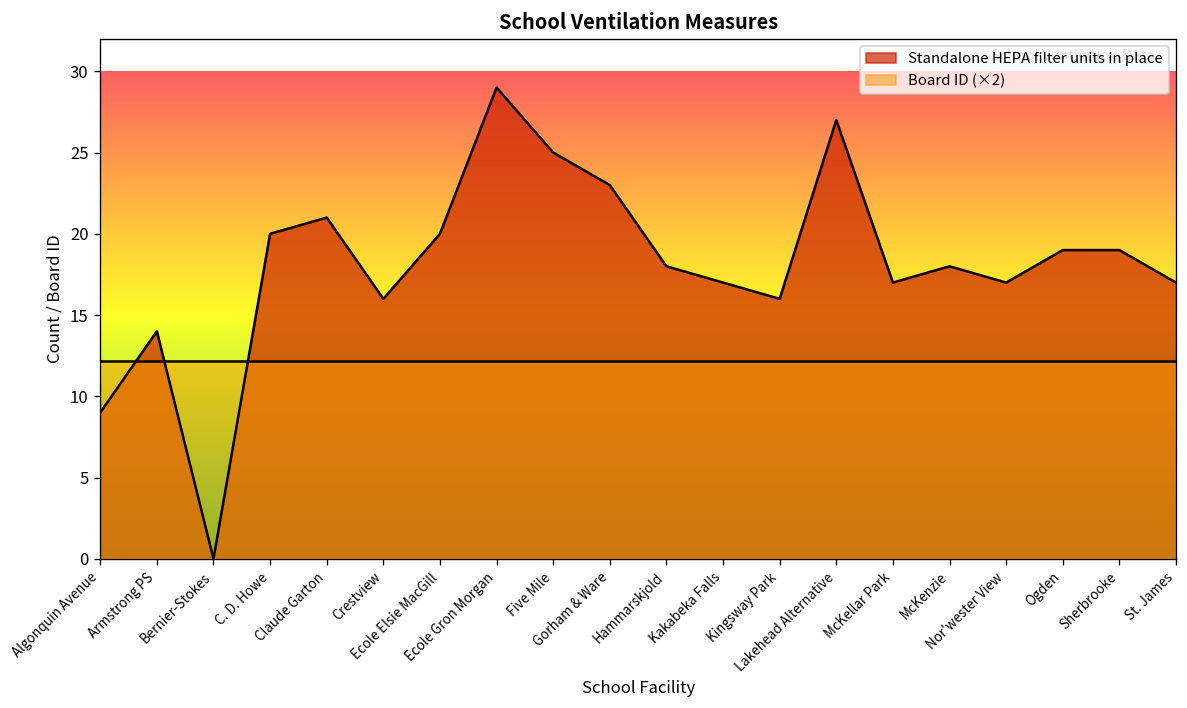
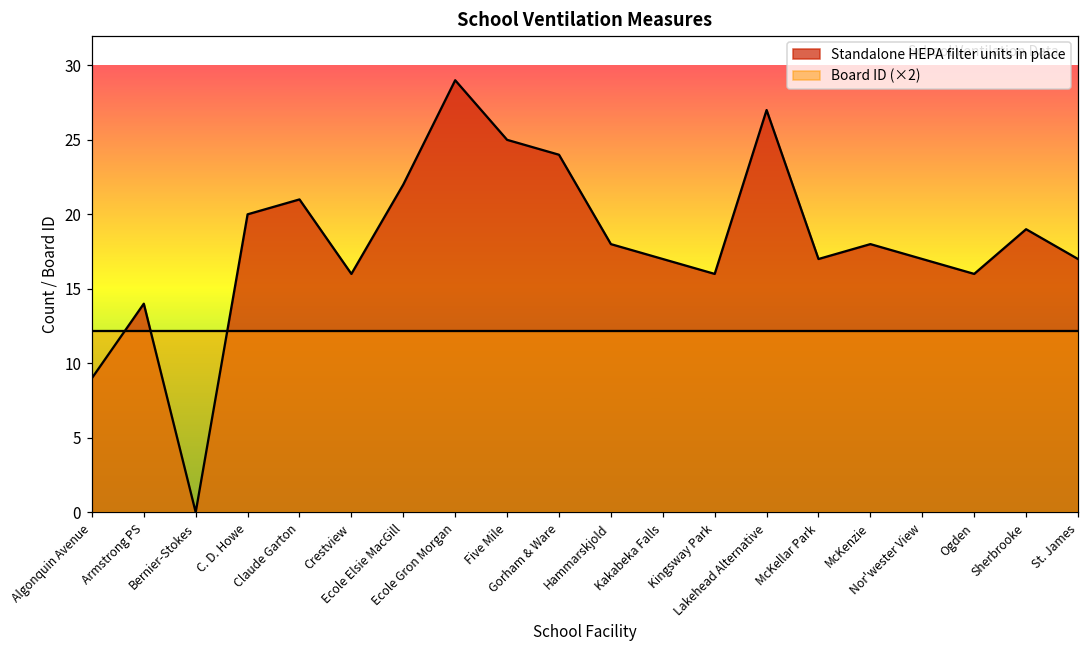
  {
    "Standalone HEPA filter units in place": {
      "Algonquin Avenue": 9,
      "Armstrong PS": 14,
      "Bernier-Stokes": 0,
      "C. D. Howe": 20,
      "Claude Garton": 21,
      "Crestview": 16,
-     "Ecole Elsie MacGill": 20,
+     "Ecole Elsie MacGill": 22,
      "Ecole Gron Morgan": 29,
      "Five Mile": 25,
-     "Gorham & Ware": 23,
+     "Gorham & Ware": 24,
      "Hammarskjold": 18,
      "Kakabeka Falls": 17,
      "Kingsway Park": 16,
      "Lakehead Alternative": 27,
      "McKellar Park": 17,
      "McKenzie": 18,
      "Nor'wester View": 17,
-     "Ogden": 19,
+     "Ogden": 16,
      "Sherbrooke": 19,
      "St. James": 17
    },
    "Board ID (×2)": {
      "Algonquin Avenue": 12.2,
      "Armstrong PS": 12.2,
      "Bernier-Stokes": 12.2,
      "C. D. Howe": 12.2,
      "Claude Garton": 12.2,
      "Crestview": 12.2,
      "Ecole Elsie MacGill": 12.2,
      "Ecole Gron Morgan": 12.2,
      "Five Mile": 12.2,
      "Gorham & Ware": 12.2,
      "Hammarskjold": 12.2,
      "Kakabeka Falls": 12.2,
      "Kingsway Park": 12.2,
      "Lakehead Alternative": 12.2,
      "McKellar Park": 12.2,
      "McKenzie": 12.2,
      "Nor'wester View": 12.2,
      "Ogden": 12.2,
      "Sherbrooke": 12.2,
      "St. James": 12.2
    }
  }
